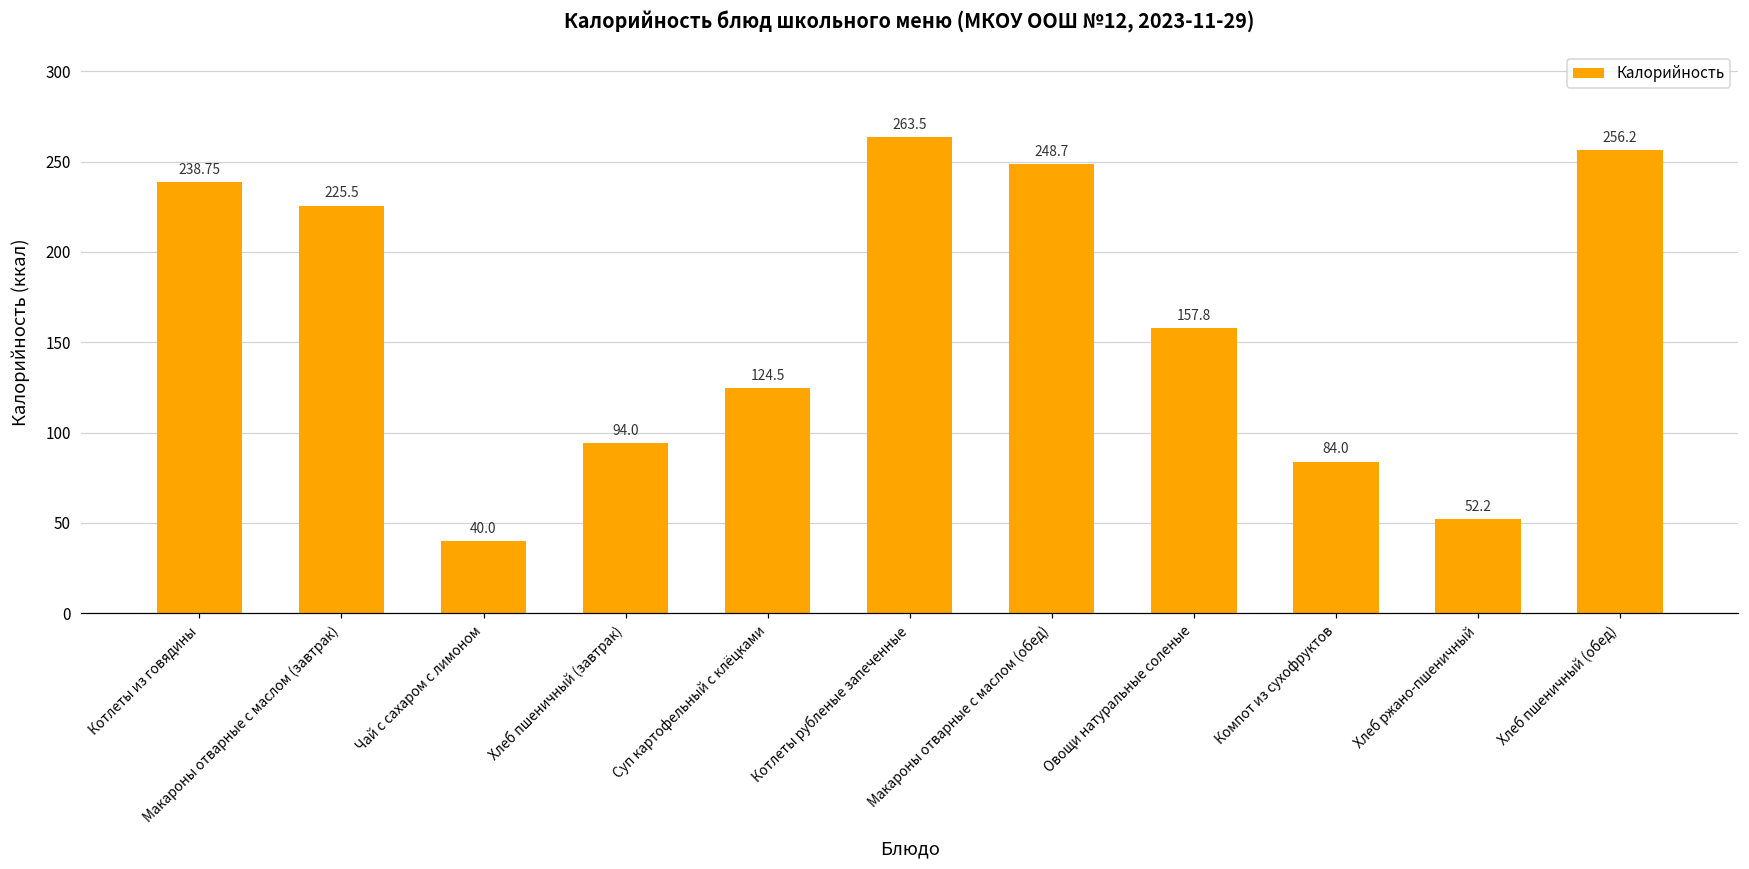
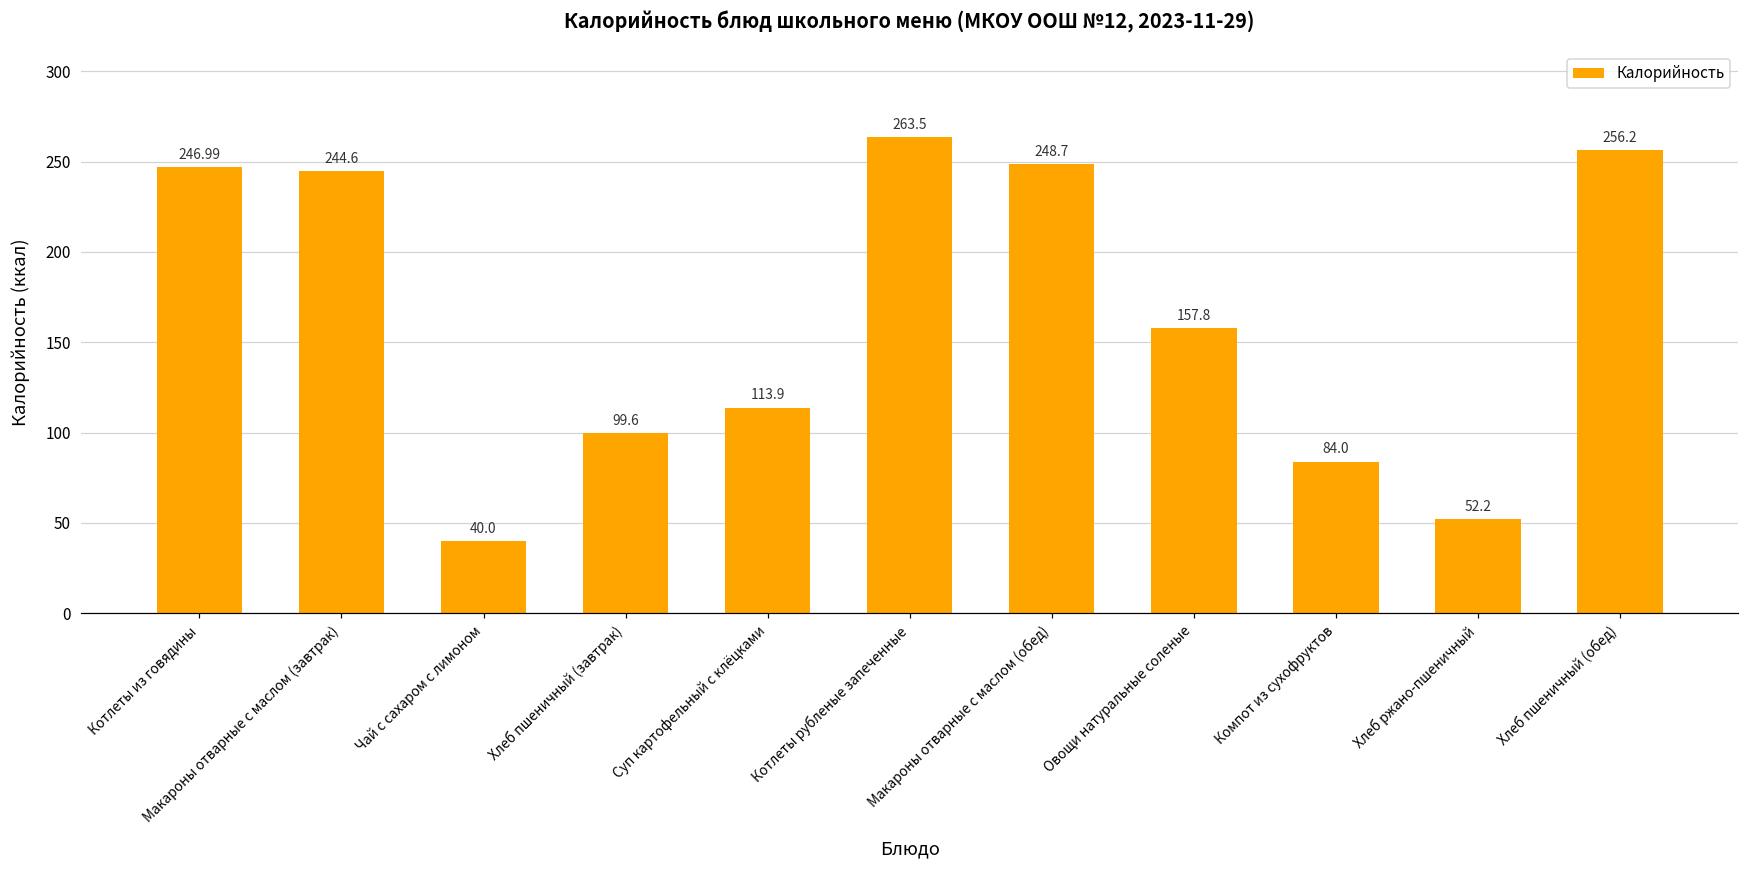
  {
-   "Котлеты из говядины": 238.75,
-   "Макароны отварные с маслом (завтрак)": 225.5,
+   "Котлеты из говядины": 246.99,
+   "Макароны отварные с маслом (завтрак)": 244.6,
    "Чай с сахаром с лимоном": 40.0,
-   "Хлеб пшеничный (завтрак)": 94.0,
-   "Суп картофельный с клёцками": 124.5,
+   "Хлеб пшеничный (завтрак)": 99.6,
+   "Суп картофельный с клёцками": 113.9,
    "Котлеты рубленые запеченные": 263.5,
    "Макароны отварные с маслом (обед)": 248.7,
    "Овощи натуральные соленые": 157.8,
    "Компот из сухофруктов": 84.0,
    "Хлеб ржано-пшеничный": 52.2,
    "Хлеб пшеничный (обед)": 256.2
  }
